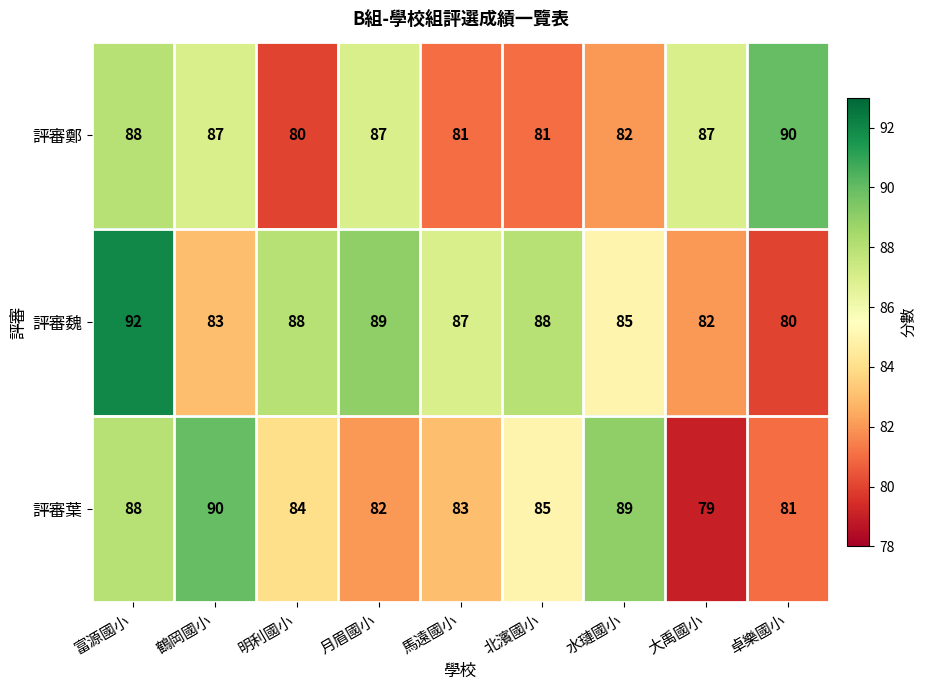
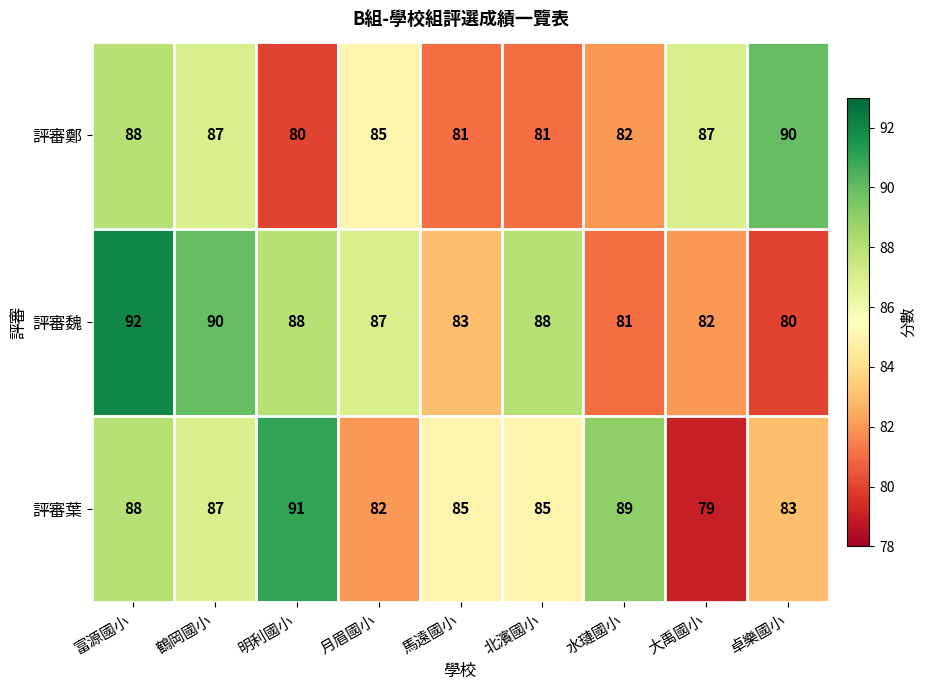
  {
    "評審鄭": {
      "富源國小": 88,
      "鶴岡國小": 87,
      "明利國小": 80,
-     "月眉國小": 87,
+     "月眉國小": 85,
      "馬遠國小": 81,
      "北濱國小": 81,
      "水璉國小": 82,
      "大禹國小": 87,
      "卓樂國小": 90
    },
    "評審魏": {
      "富源國小": 92,
-     "鶴岡國小": 83,
+     "鶴岡國小": 90,
      "明利國小": 88,
-     "月眉國小": 89,
-     "馬遠國小": 87,
+     "月眉國小": 87,
+     "馬遠國小": 83,
      "北濱國小": 88,
-     "水璉國小": 85,
+     "水璉國小": 81,
      "大禹國小": 82,
      "卓樂國小": 80
    },
    "評審葉": {
      "富源國小": 88,
-     "鶴岡國小": 90,
-     "明利國小": 84,
+     "鶴岡國小": 87,
+     "明利國小": 91,
      "月眉國小": 82,
-     "馬遠國小": 83,
+     "馬遠國小": 85,
      "北濱國小": 85,
      "水璉國小": 89,
      "大禹國小": 79,
-     "卓樂國小": 81
+     "卓樂國小": 83
    }
  }
